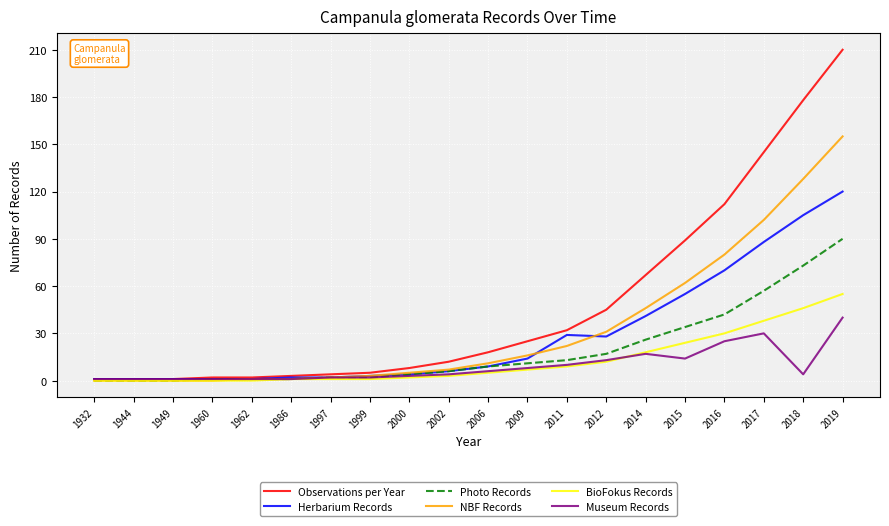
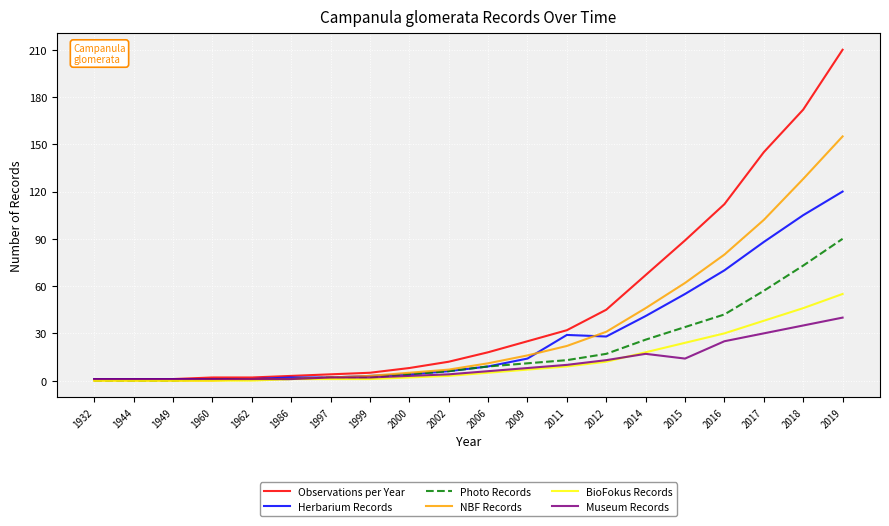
  {
    "Observations per Year": {
      "1997": 4,
      "1999": 5,
      "2000": 8,
      "2002": 12,
      "2006": 18,
      "2009": 25,
      "2011": 32,
      "2012": 45,
      "2014": 67,
      "2015": 89,
      "2016": 112,
      "2017": 145,
-     "2018": 178,
+     "2018": 172,
      "2019": 210
    },
    "Herbarium Records": {
      "2009": 14,
      "2011": 29,
      "2012": 28,
      "2014": 41,
      "2015": 55,
      "2016": 70,
      "2017": 88,
      "2018": 105,
      "2019": 120
    },
    "Photo Records": {
      "2009": 11,
      "2011": 13,
      "2012": 17,
      "2014": 26,
      "2015": 34,
      "2016": 42,
      "2017": 57,
      "2018": 73,
      "2019": 90
    },
    "NBF Records": {
      "2006": 11,
      "2009": 16,
      "2011": 22,
      "2012": 31,
      "2014": 46,
      "2015": 62,
      "2016": 80,
      "2017": 102,
      "2018": 128,
      "2019": 155
    },
    "BioFokus Records": {
      "2015": 24,
      "2016": 30,
      "2017": 38,
      "2018": 46,
      "2019": 55
    },
    "Museum Records": {
      "2015": 14,
      "2016": 25,
      "2017": 30,
-     "2018": 4,
+     "2018": 35,
      "2019": 40
    }
  }
